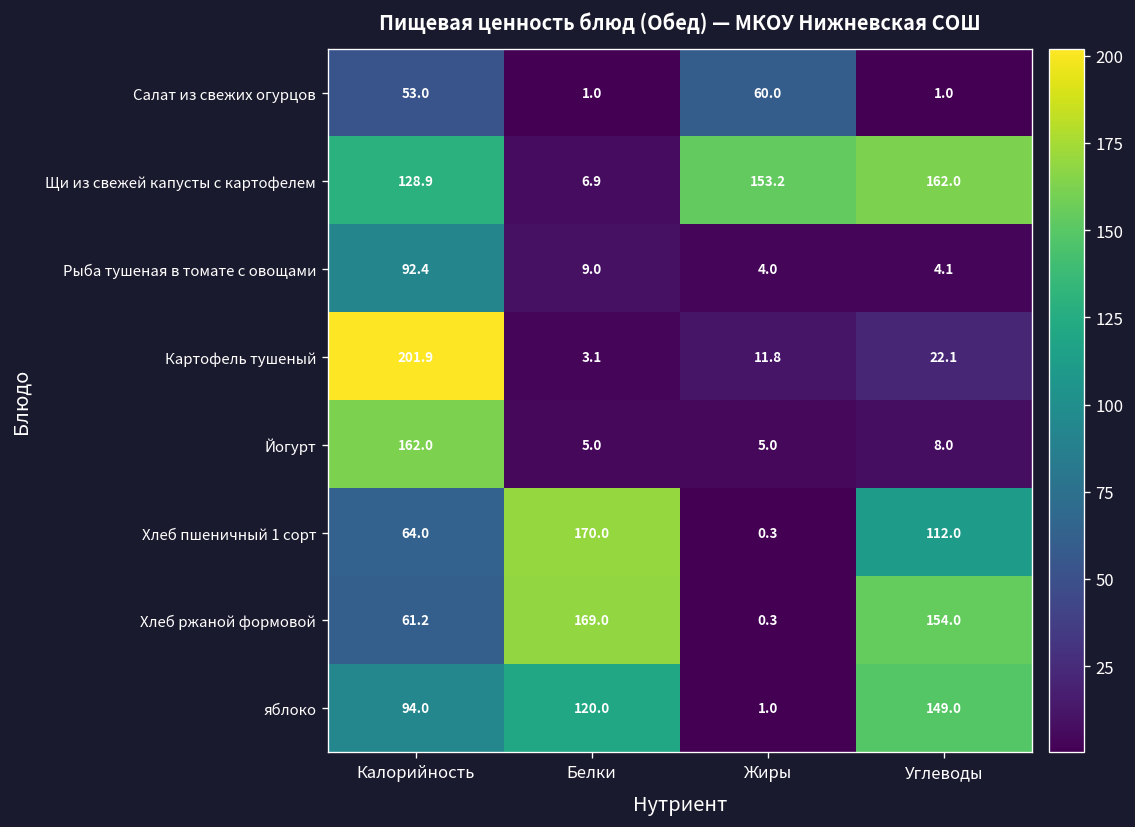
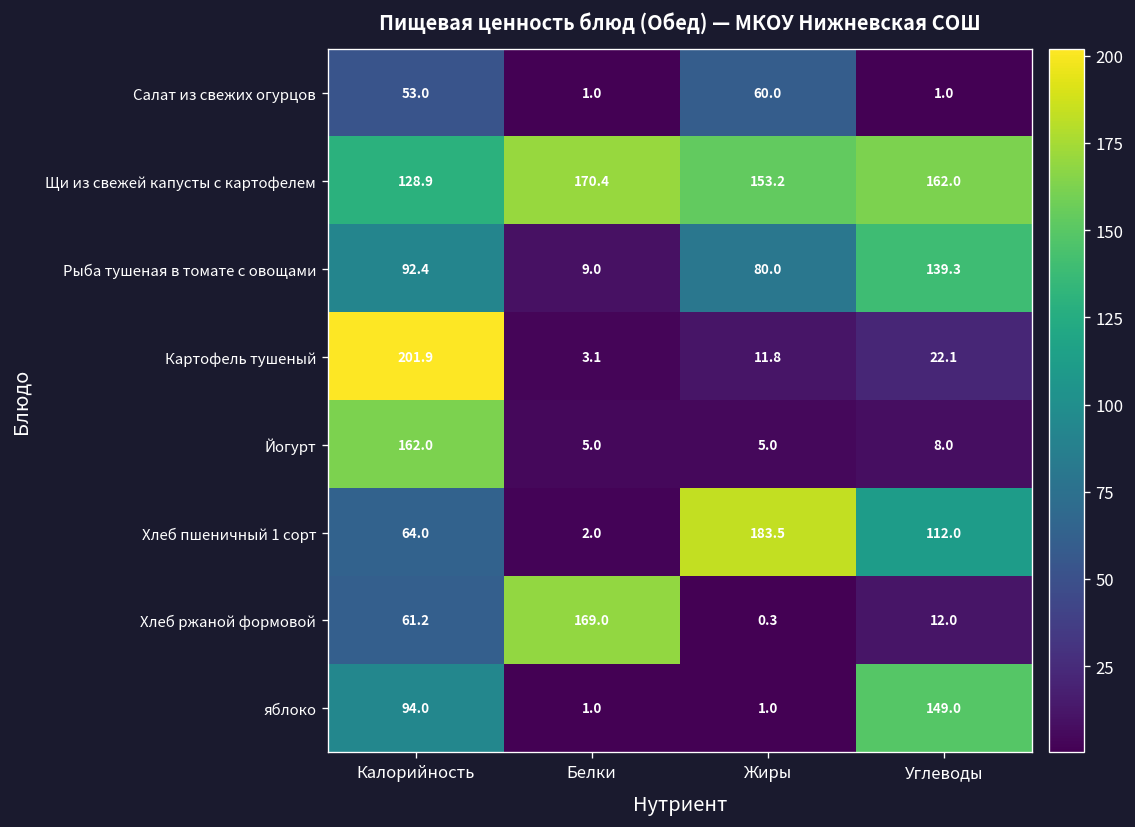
  {
    "Салат из свежих огурцов": {
      "Калорийность": 53.0,
      "Белки": 1.0,
      "Жиры": 60.0,
      "Углеводы": 1.0
    },
    "Щи из свежей капусты с картофелем": {
      "Калорийность": 128.9,
-     "Белки": 6.9,
+     "Белки": 170.4,
      "Жиры": 153.2,
      "Углеводы": 162.0
    },
    "Рыба тушеная в томате с овощами": {
      "Калорийность": 92.4,
      "Белки": 9.0,
-     "Жиры": 4.0,
-     "Углеводы": 4.1
+     "Жиры": 80.0,
+     "Углеводы": 139.3
    },
    "Картофель тушеный": {
      "Калорийность": 201.9,
      "Белки": 3.1,
      "Жиры": 11.8,
      "Углеводы": 22.1
    },
    "Йогурт": {
      "Калорийность": 162.0,
      "Белки": 5.0,
      "Жиры": 5.0,
      "Углеводы": 8.0
    },
    "Хлеб пшеничный 1 сорт": {
      "Калорийность": 64.0,
-     "Белки": 170.0,
-     "Жиры": 0.3,
+     "Белки": 2.0,
+     "Жиры": 183.5,
      "Углеводы": 112.0
    },
    "Хлеб ржаной формовой": {
      "Калорийность": 61.2,
      "Белки": 169.0,
      "Жиры": 0.3,
-     "Углеводы": 154.0
+     "Углеводы": 12.0
    },
    "яблоко": {
      "Калорийность": 94.0,
-     "Белки": 120.0,
+     "Белки": 1.0,
      "Жиры": 1.0,
      "Углеводы": 149.0
    }
  }
